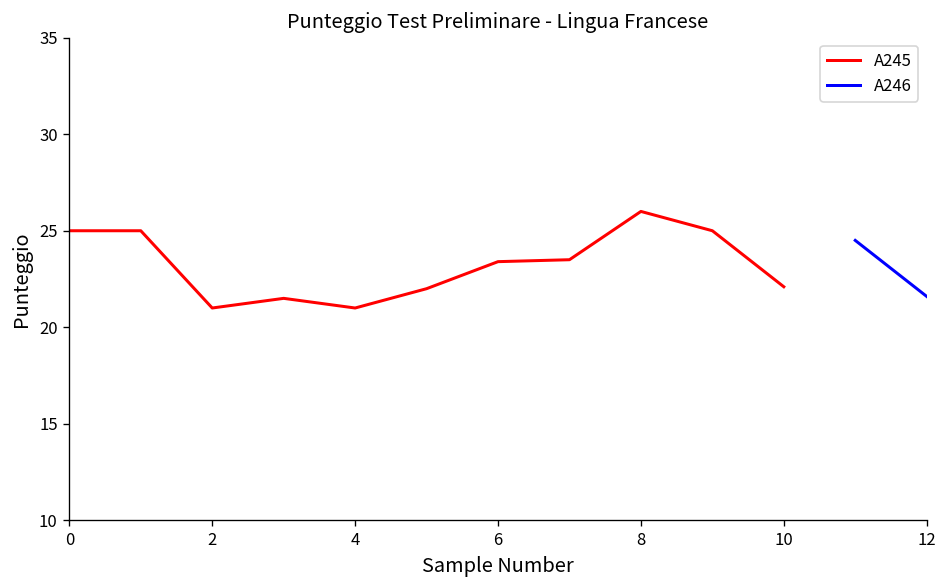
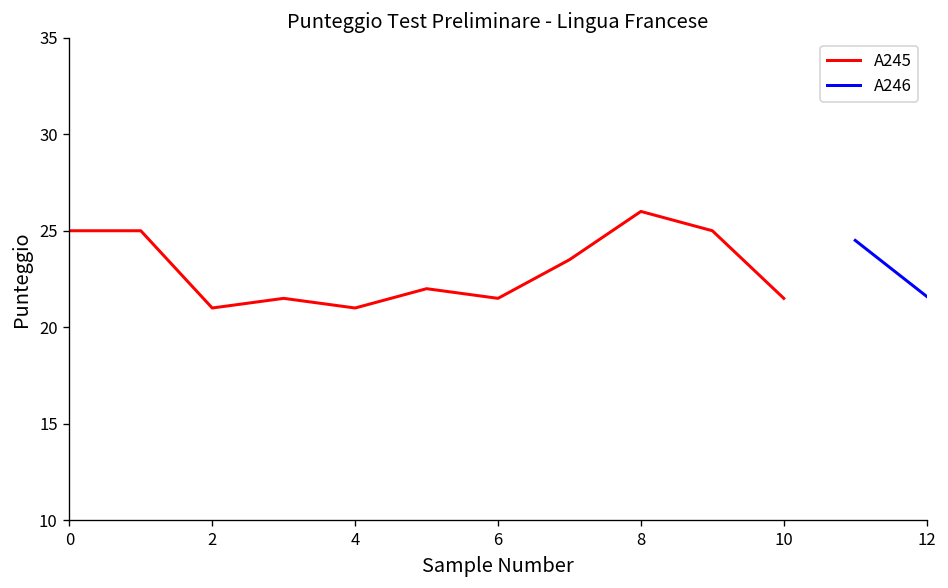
  {
    "A245": {
      "0": 25.0,
      "2": 21.0,
      "4": 21.0,
-     "6": 23.4,
+     "6": 21.5,
      "8": 26.0,
-     "10": 22.1
+     "10": 21.5
    },
    "A246": {
      "12": 21.6
    }
  }
